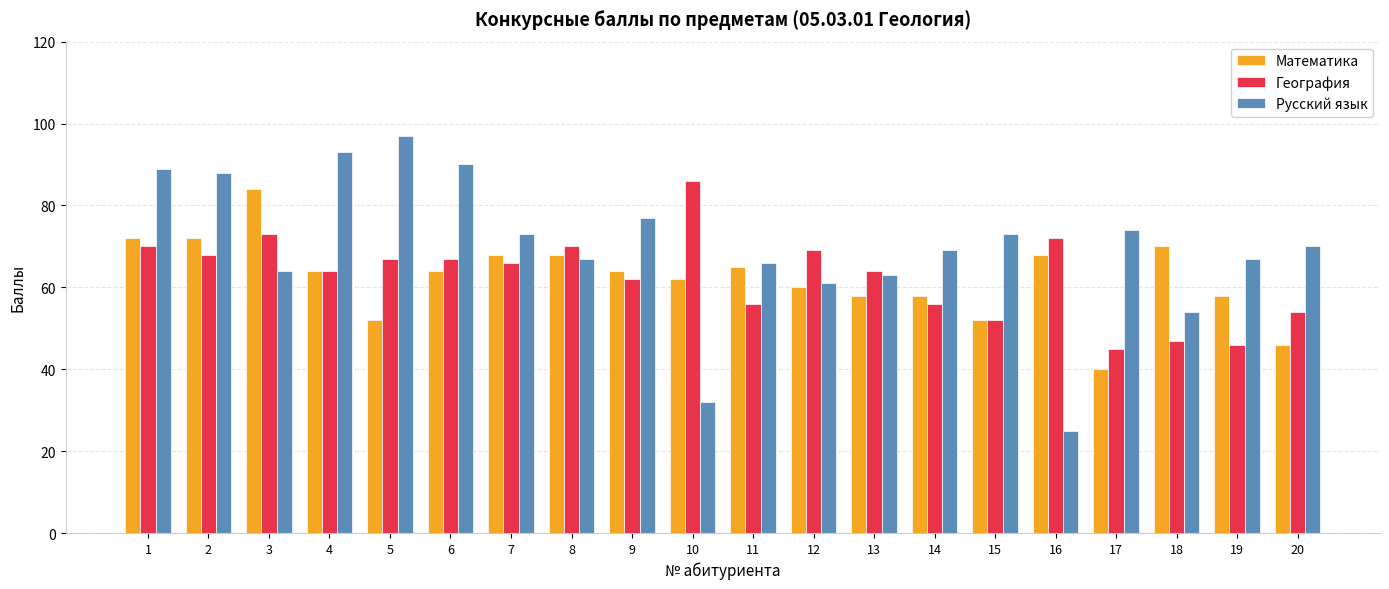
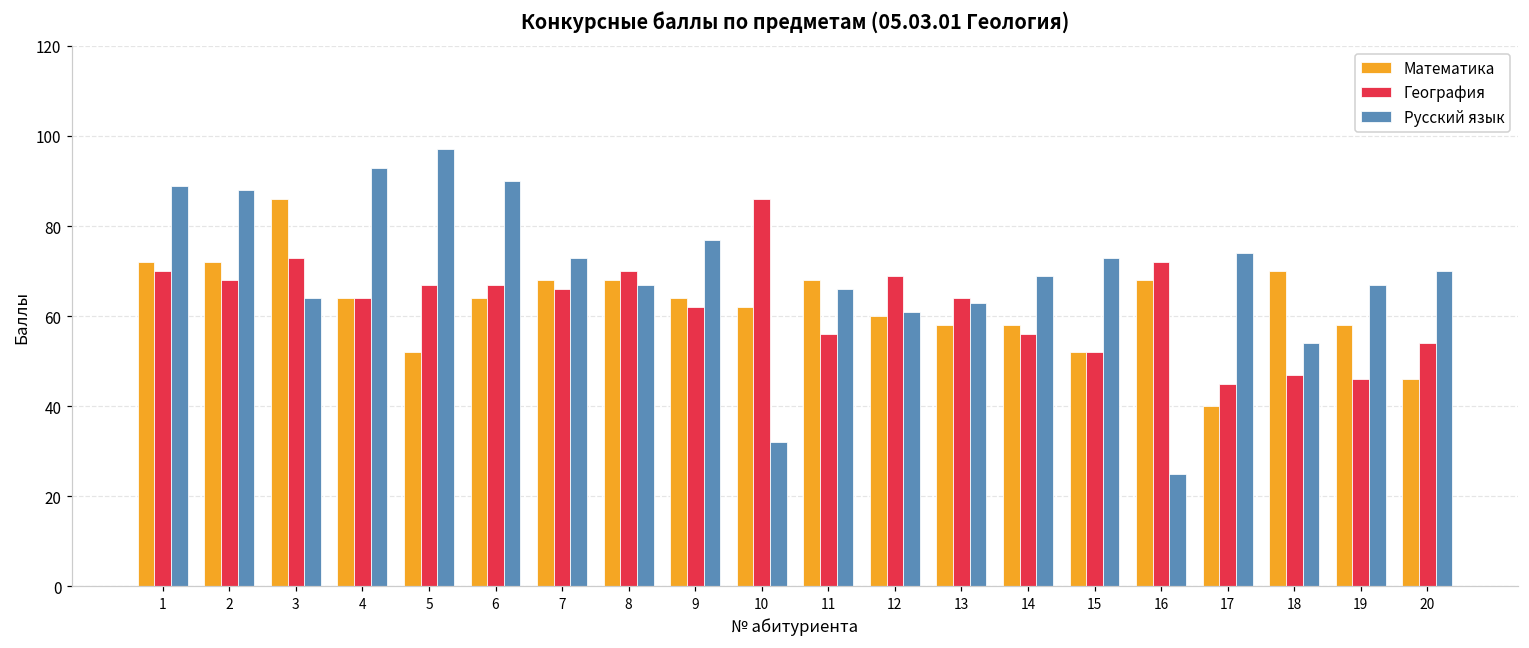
  {
    "Математика": {
      "1": 72,
      "2": 72,
-     "3": 84,
+     "3": 86,
      "4": 64,
      "5": 52,
      "6": 64,
      "7": 68,
      "8": 68,
      "9": 64,
      "10": 62,
-     "11": 65,
+     "11": 68,
      "12": 60,
      "13": 58,
      "14": 58,
      "15": 52,
      "16": 68,
      "17": 40,
      "18": 70,
      "19": 58,
      "20": 46
    },
    "География": {
      "1": 70,
      "2": 68,
      "3": 73,
      "4": 64,
      "5": 67,
      "6": 67,
      "7": 66,
      "8": 70,
      "9": 62,
      "10": 86,
      "11": 56,
      "12": 69,
      "13": 64,
      "14": 56,
      "15": 52,
      "16": 72,
      "17": 45,
      "18": 47,
      "19": 46,
      "20": 54
    },
    "Русский язык": {
      "1": 89,
      "2": 88,
      "3": 64,
      "4": 93,
      "5": 97,
      "6": 90,
      "7": 73,
      "8": 67,
      "9": 77,
      "10": 32,
      "11": 66,
      "12": 61,
      "13": 63,
      "14": 69,
      "15": 73,
      "16": 25,
      "17": 74,
      "18": 54,
      "19": 67,
      "20": 70
    }
  }
